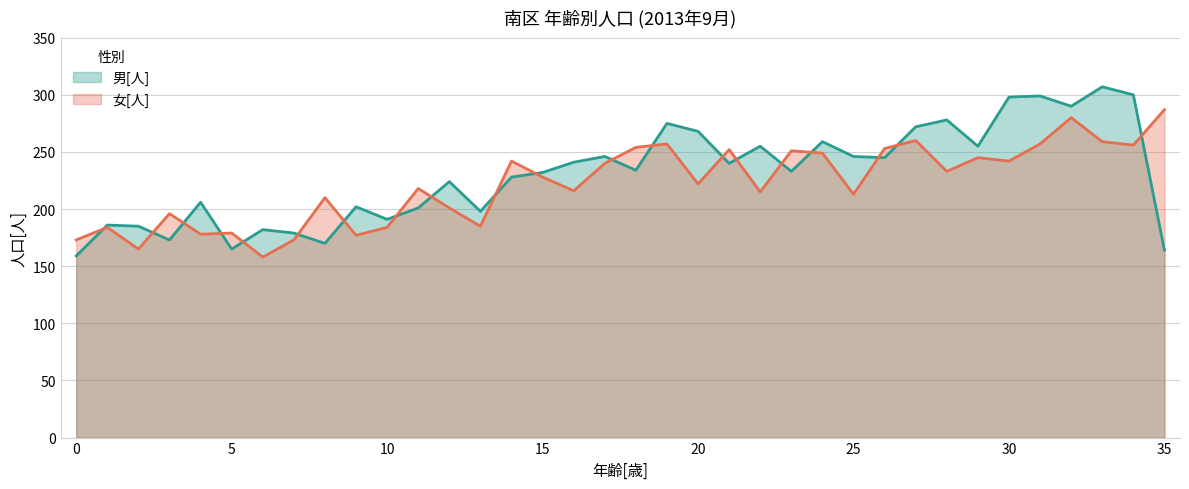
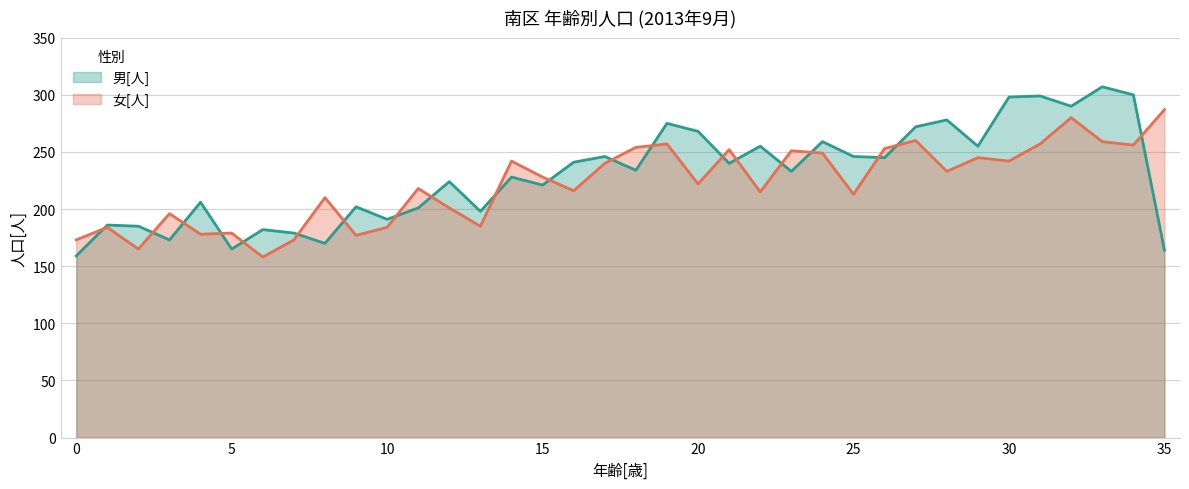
  {
    "男[人]": {
      "0": 159,
      "5": 165,
      "10": 191,
-     "15": 232,
+     "15": 221,
      "20": 268,
      "25": 246,
      "30": 298,
      "35": 164
    },
    "女[人]": {
      "0": 173,
      "5": 179,
      "10": 184,
      "15": 228,
      "20": 222,
      "25": 213,
      "30": 242,
      "35": 287
    }
  }
